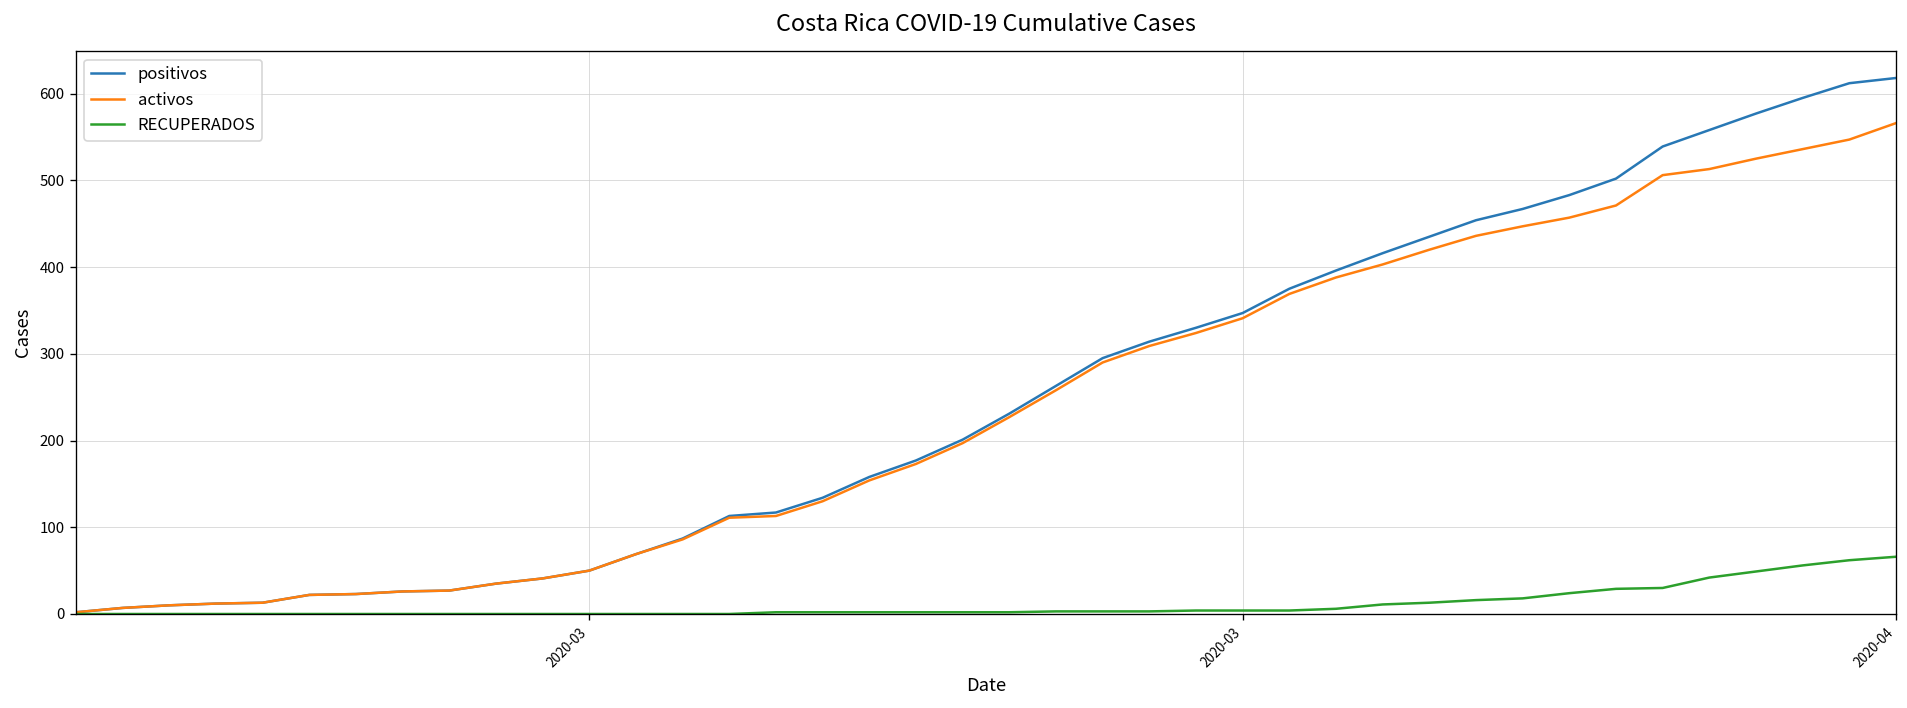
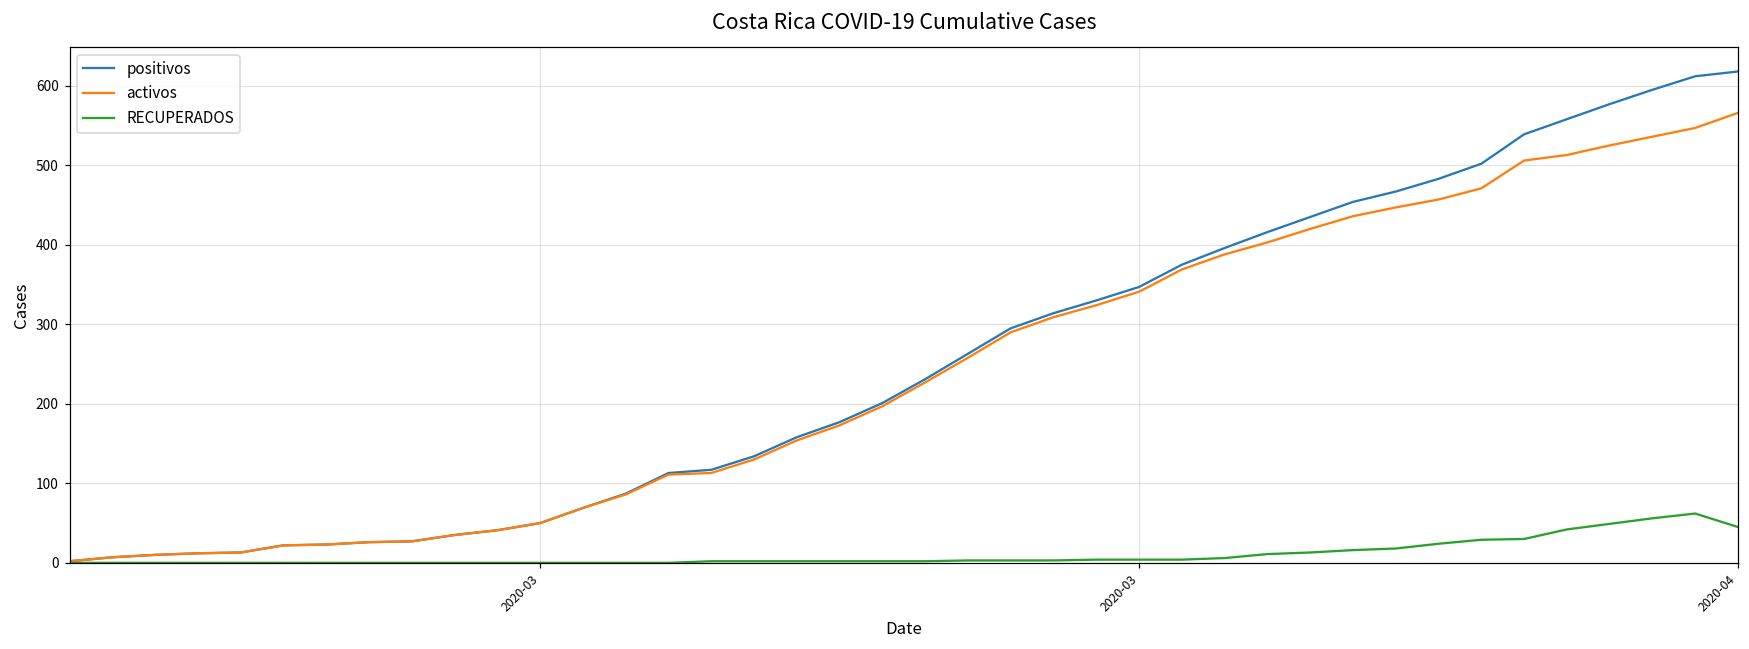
  {
    "positivos": {
      "2020-04": 620
    },
    "activos": {
      "2020-04": 570
    },
    "RECUPERADOS": {
-     "2020-04": 70
+     "2020-04": 50
    }
  }
